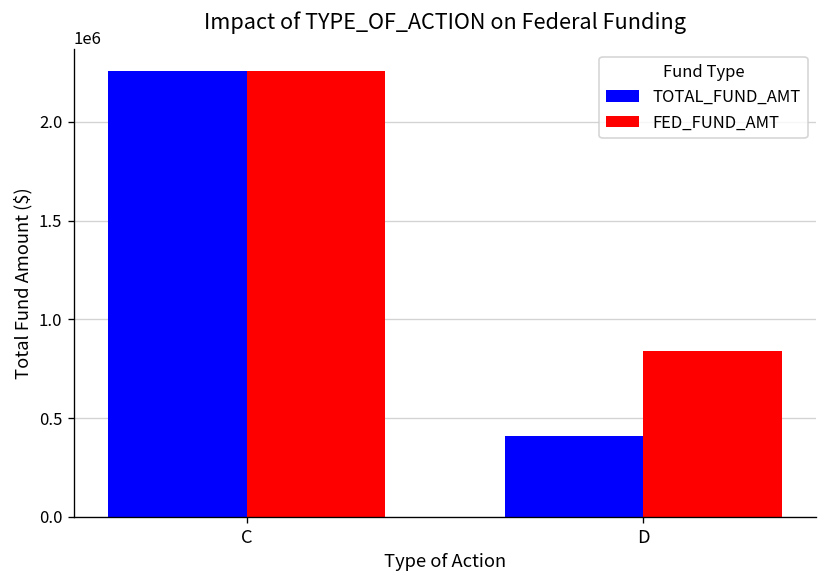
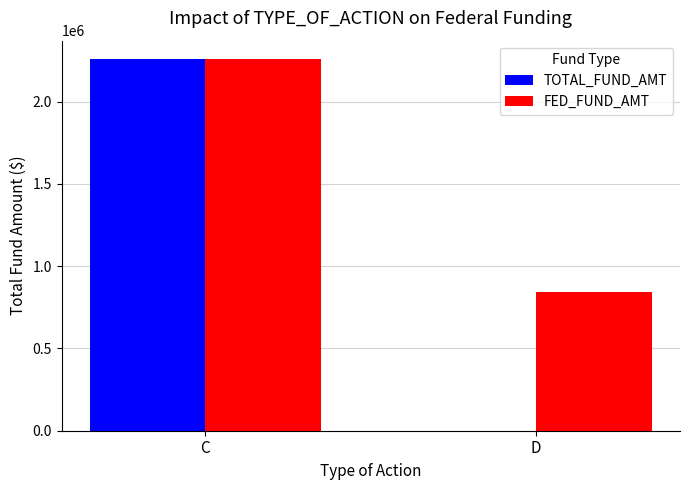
  {
    "TOTAL_FUND_AMT": {
      "C": 2260000,
-     "D": 410000
+     "D": 0
    },
    "FED_FUND_AMT": {
      "C": 2260000,
      "D": 840000
    }
  }
